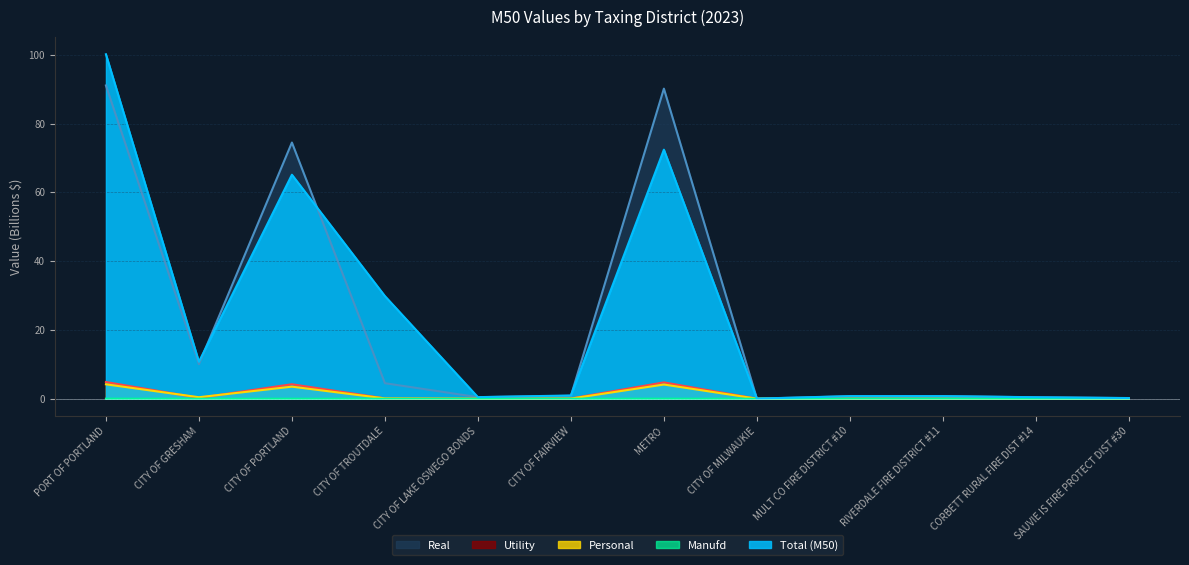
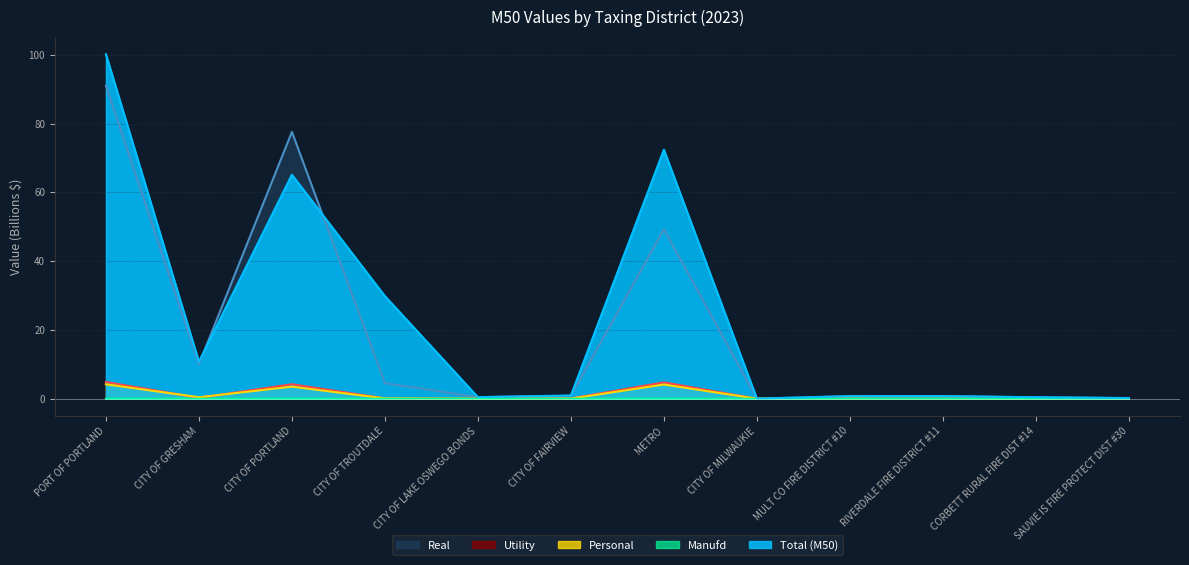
  {
    "Real": {
      "PORT OF PORTLAND": 91,
-     "CITY OF PORTLAND": 75,
+     "CITY OF PORTLAND": 78,
      "CITY OF TROUTDALE": 5,
-     "METRO": 90
+     "METRO": 49
    },
    "Manufd": {
      "PORT OF PORTLAND": 0,
      "CITY OF PORTLAND": 0,
      "METRO": 0
    },
    "Total (M50)": {
      "PORT OF PORTLAND": 100,
      "CITY OF PORTLAND": 65,
      "CITY OF TROUTDALE": 30,
      "METRO": 72
    }
  }
